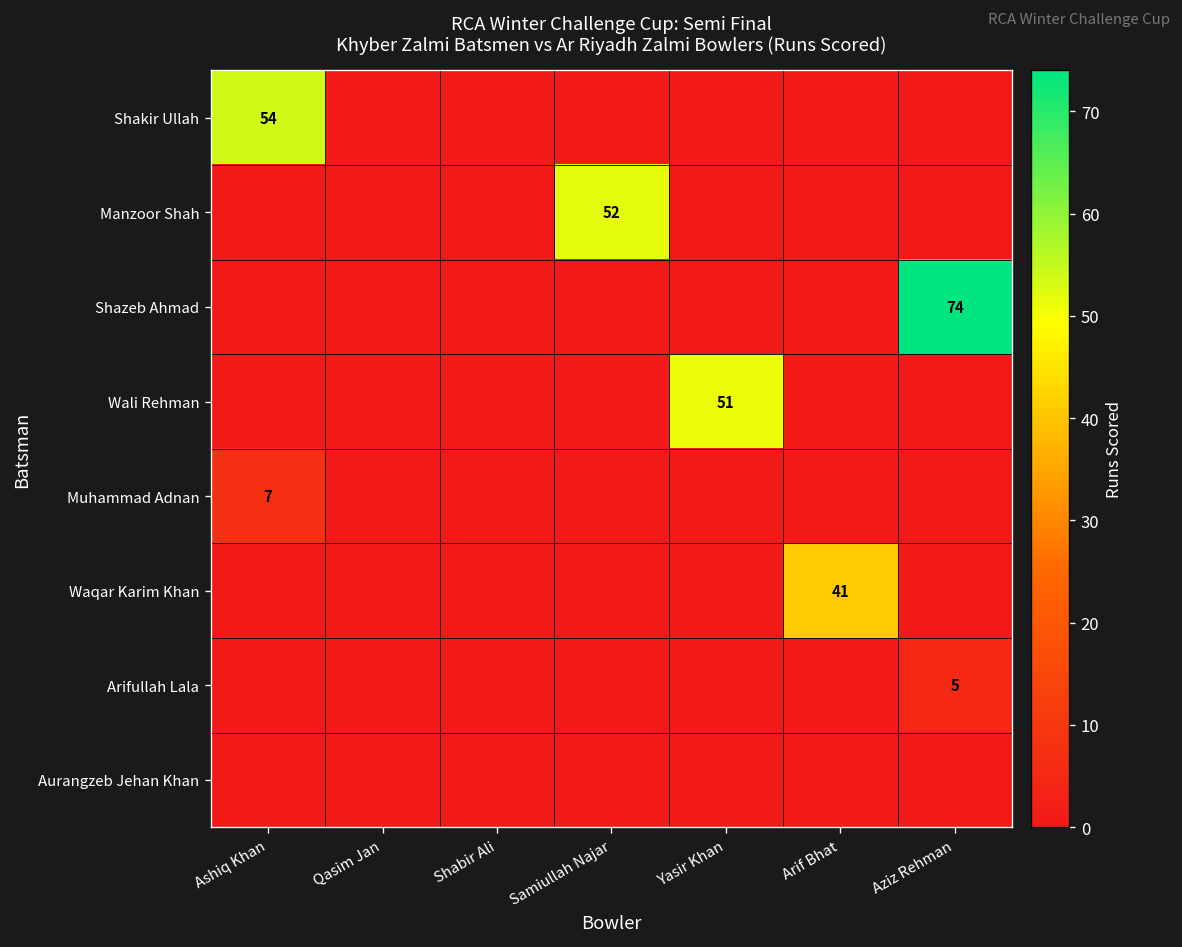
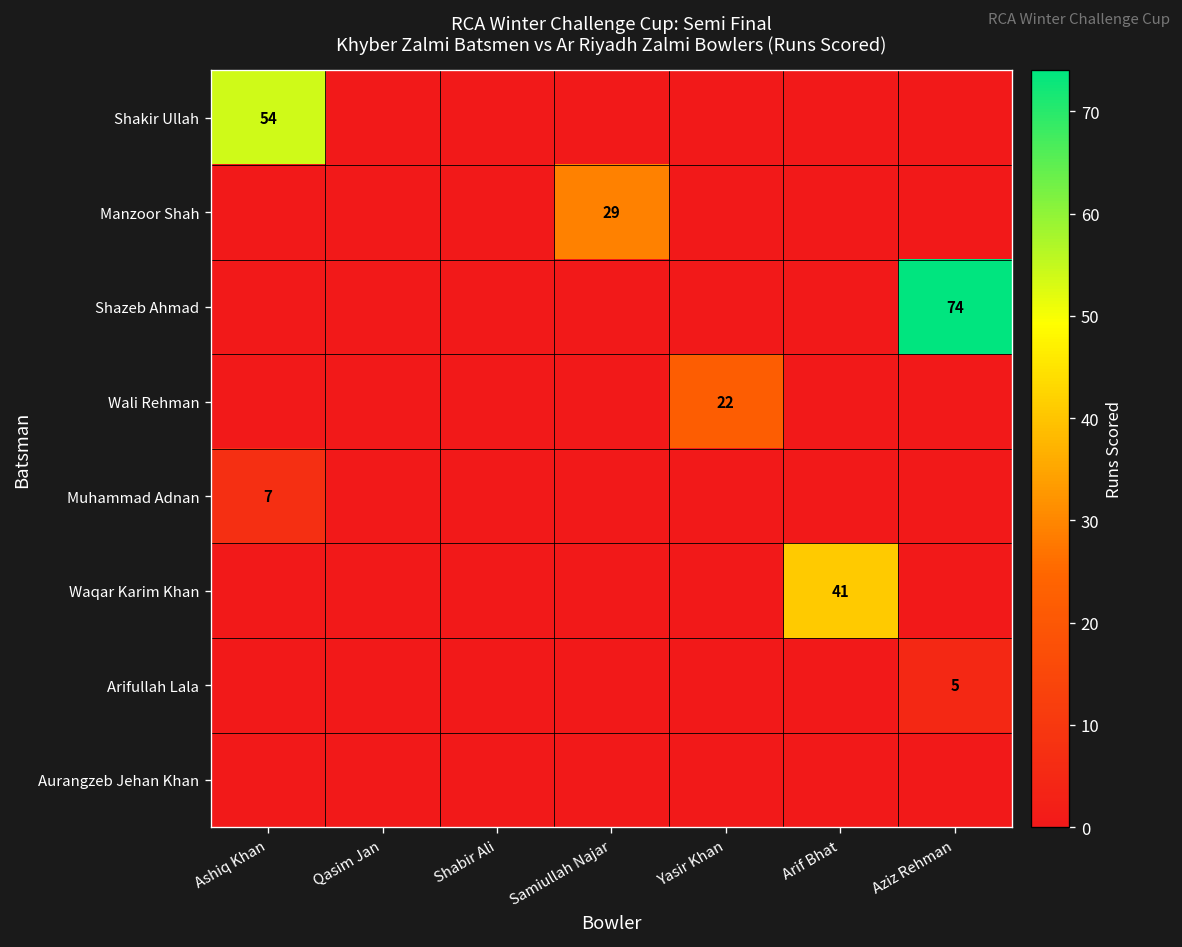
  {
    "Shakir Ullah": {
      "Ashiq Khan": 54
    },
    "Manzoor Shah": {
-     "Samiullah Najar": 52
+     "Samiullah Najar": 29
    },
    "Shazeb Ahmad": {
      "Aziz Rehman": 74
    },
    "Wali Rehman": {
-     "Yasir Khan": 51
+     "Yasir Khan": 22
    },
    "Muhammad Adnan": {
      "Ashiq Khan": 7
    },
    "Waqar Karim Khan": {
      "Arif Bhat": 41
    },
    "Arifullah Lala": {
      "Aziz Rehman": 5
    }
  }
